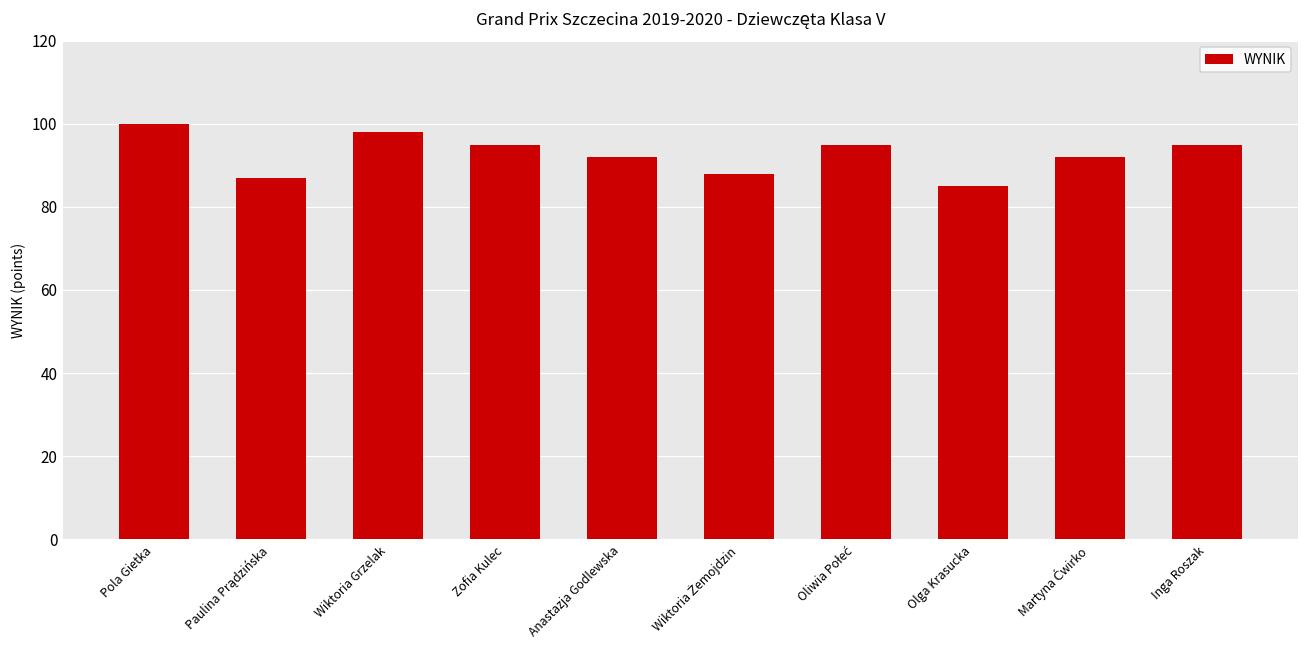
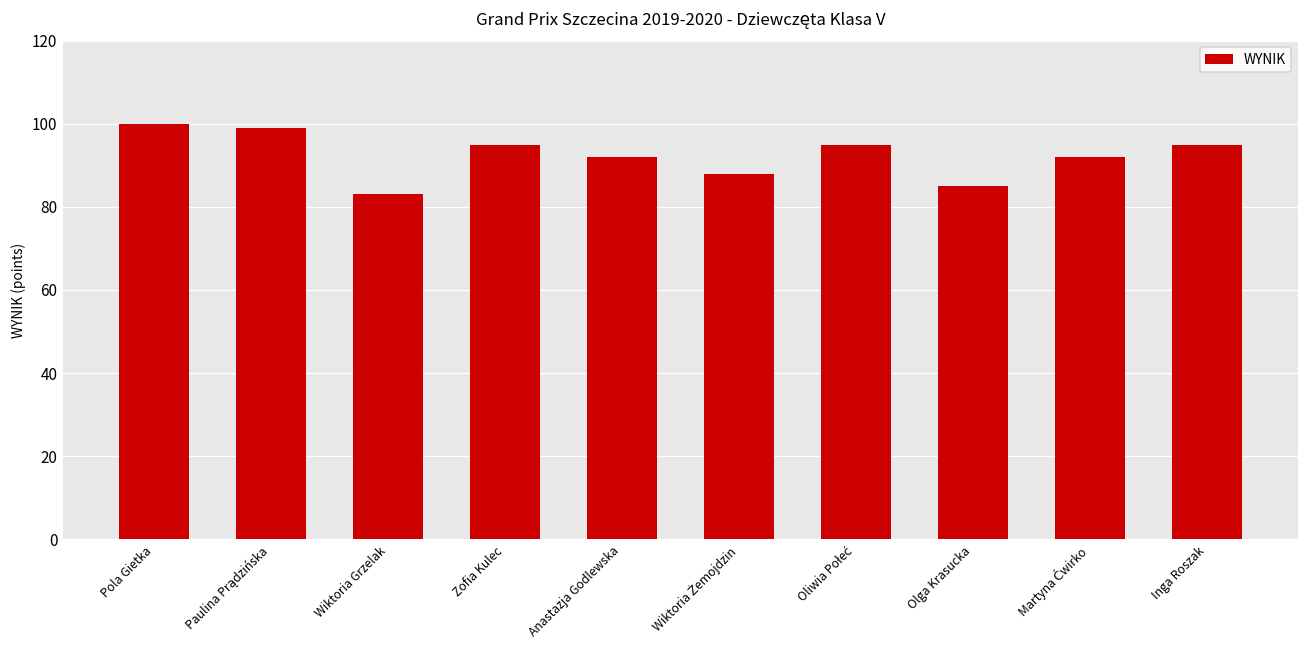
  {
    "Pola Gietka": 100,
-   "Paulina Prądzińska": 87,
-   "Wiktoria Grzelak": 98,
+   "Paulina Prądzińska": 99,
+   "Wiktoria Grzelak": 83,
    "Zofia Kulec": 95,
    "Anastazja Godlewska": 92,
    "Wiktoria Żemojdzin": 88,
    "Oliwia Połeć": 95,
    "Olga Krasucka": 85,
    "Martyna Ćwirko": 92,
    "Inga Roszak": 95
  }
